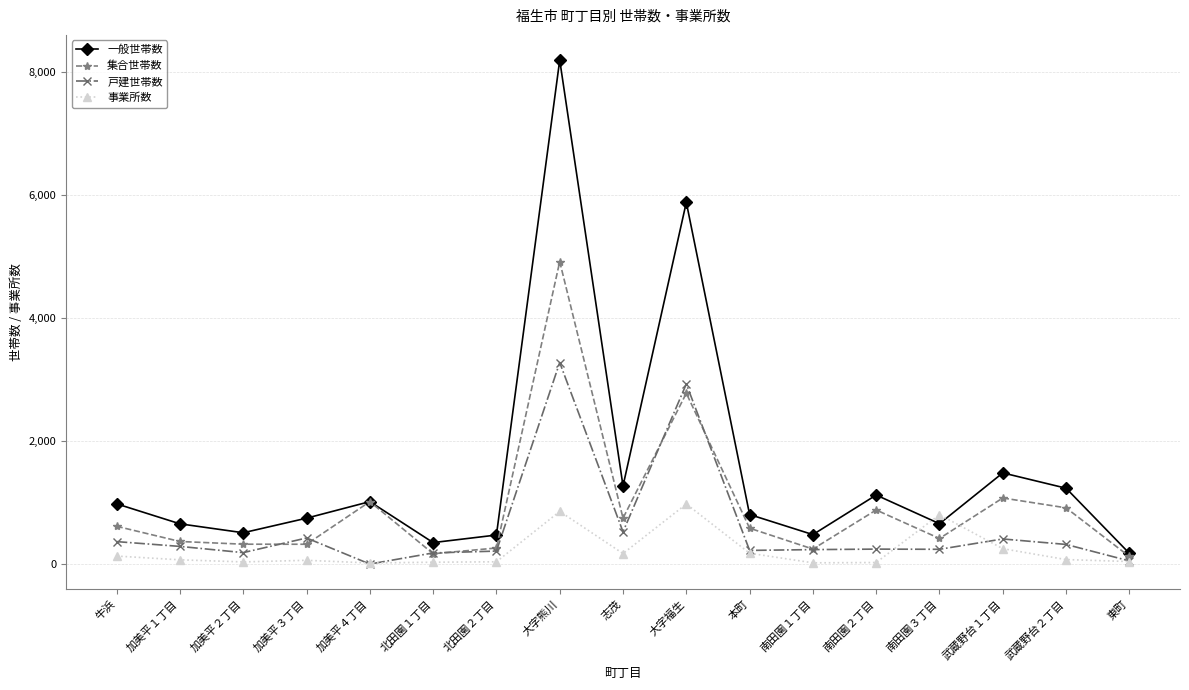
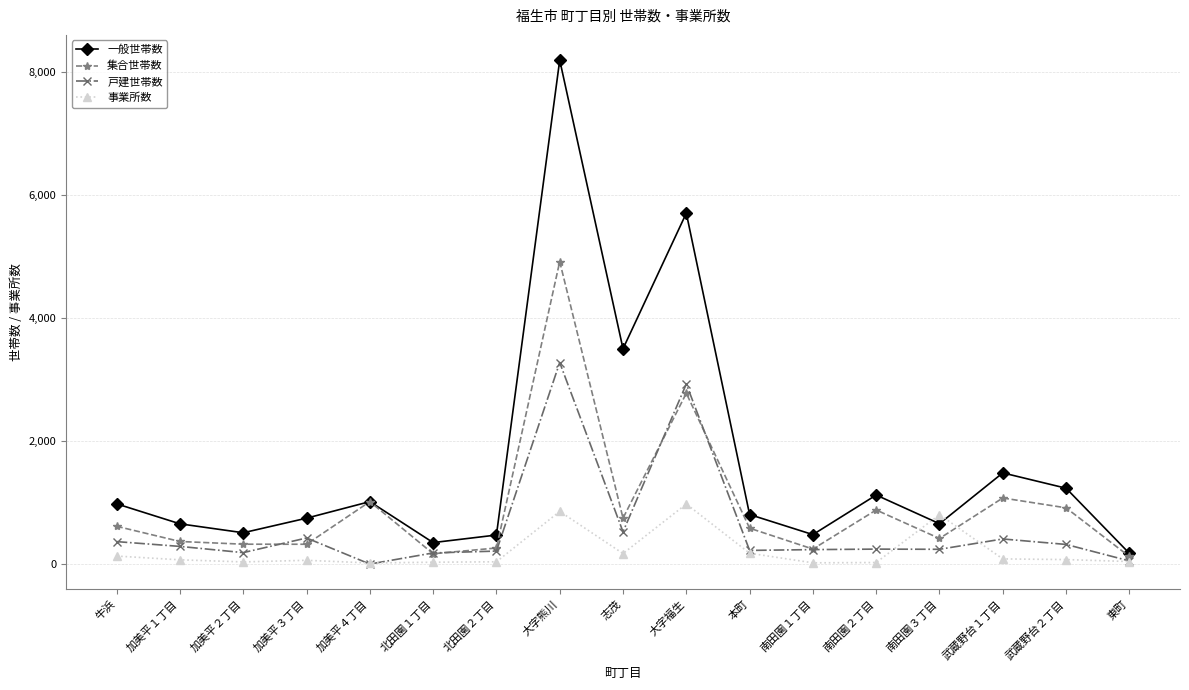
  {
    "一般世帯数": {
      "牛浜": "1,000",
      "加美平１丁目": "700",
      "加美平２丁目": "500",
      "加美平３丁目": "700",
      "北田園１丁目": "300",
      "北田園２丁目": "500",
      "大字熊川": "8,200",
-     "志茂": "1,300",
-     "大字福生": "5,900",
+     "志茂": "3,500",
+     "大字福生": "5,700",
      "本町": "800",
      "南田園１丁目": "500",
      "南田園２丁目": "1,100",
      "南田園３丁目": "700",
      "武蔵野台１丁目": "1,500",
      "武蔵野台２丁目": "1,200",
      "東町": "200"
    },
    "事業所数": {
      "牛浜": "100",
      "加美平１丁目": "100",
      "加美平２丁目": "0",
      "加美平３丁目": "100",
      "北田園１丁目": "0",
      "北田園２丁目": "0",
      "大字熊川": "900",
      "志茂": "200",
      "大字福生": "1,000",
      "本町": "200",
      "南田園１丁目": "0",
      "南田園２丁目": "0",
      "南田園３丁目": "800",
-     "武蔵野台１丁目": "300",
+     "武蔵野台１丁目": "100",
      "武蔵野台２丁目": "100"
    }
  }
